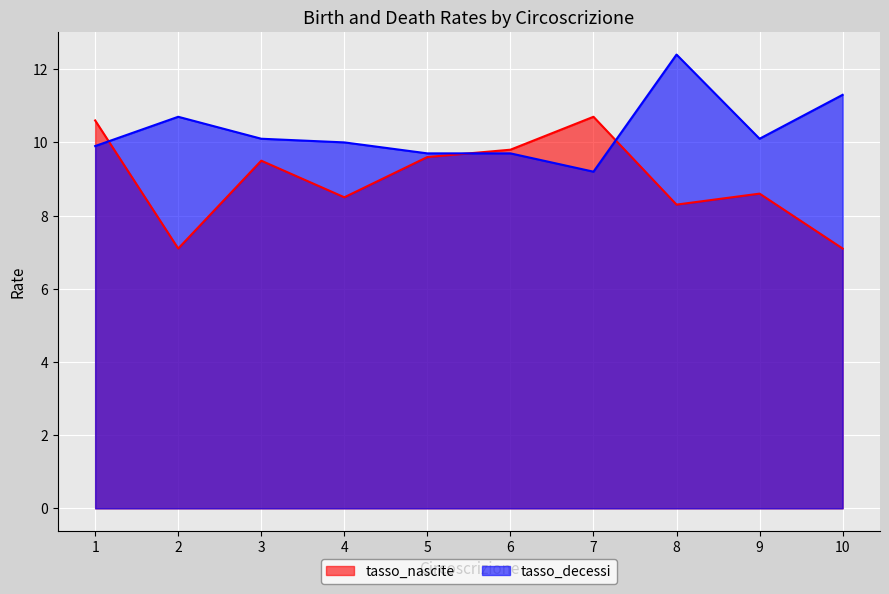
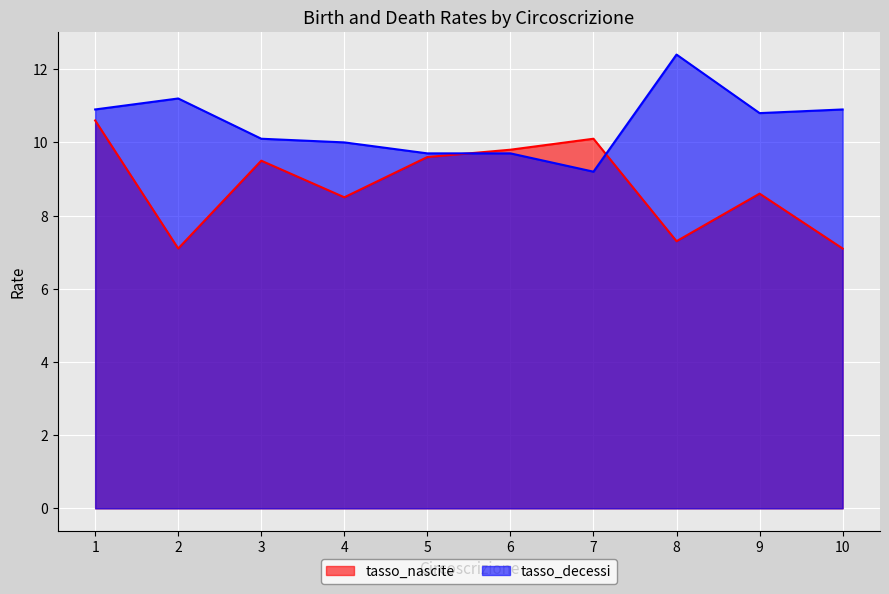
  {
    "tasso_nascite": {
      "1": 10.6,
      "2": 7.1,
      "3": 9.5,
      "4": 8.5,
      "5": 9.6,
      "6": 9.8,
-     "7": 10.7,
-     "8": 8.3,
+     "7": 10.1,
+     "8": 7.3,
      "9": 8.6,
      "10": 7.1
    },
    "tasso_decessi": {
-     "1": 9.9,
-     "2": 10.7,
+     "1": 10.9,
+     "2": 11.2,
      "3": 10.1,
      "4": 10.0,
      "5": 9.7,
      "6": 9.7,
      "7": 9.2,
      "8": 12.4,
-     "9": 10.1,
-     "10": 11.3
+     "9": 10.8,
+     "10": 10.9
    }
  }
